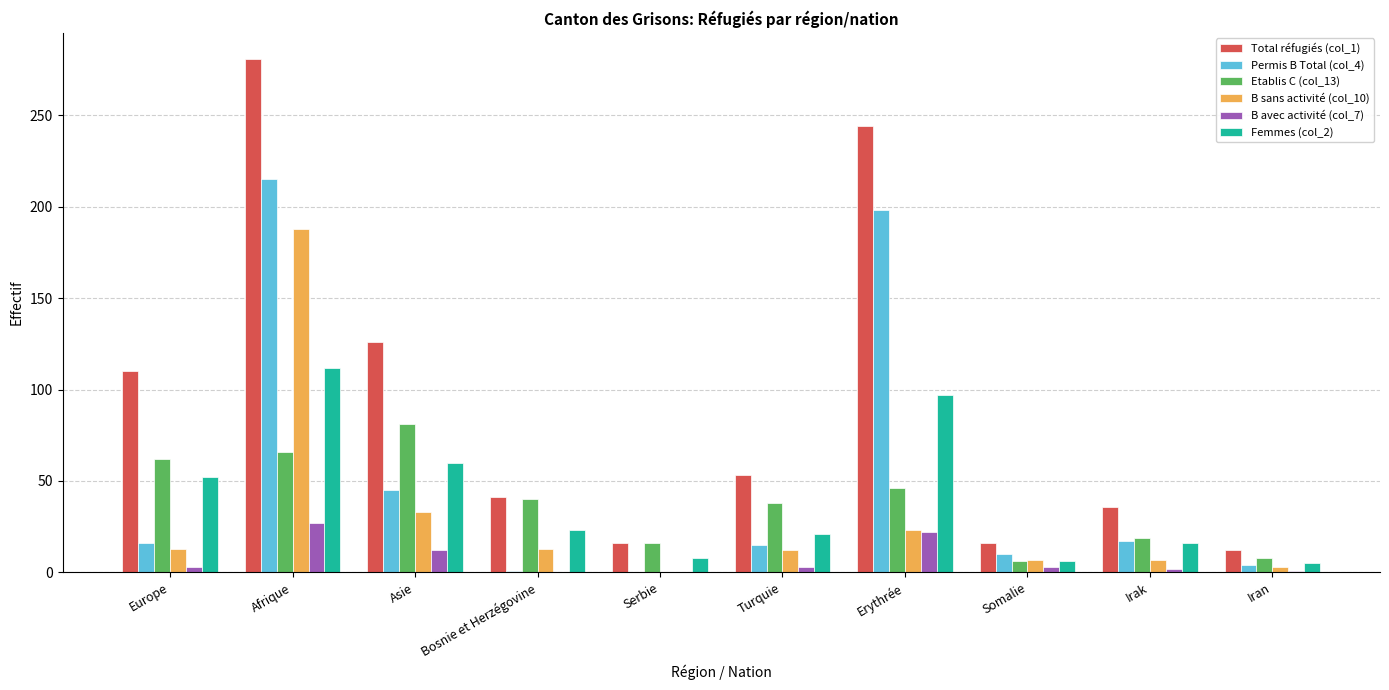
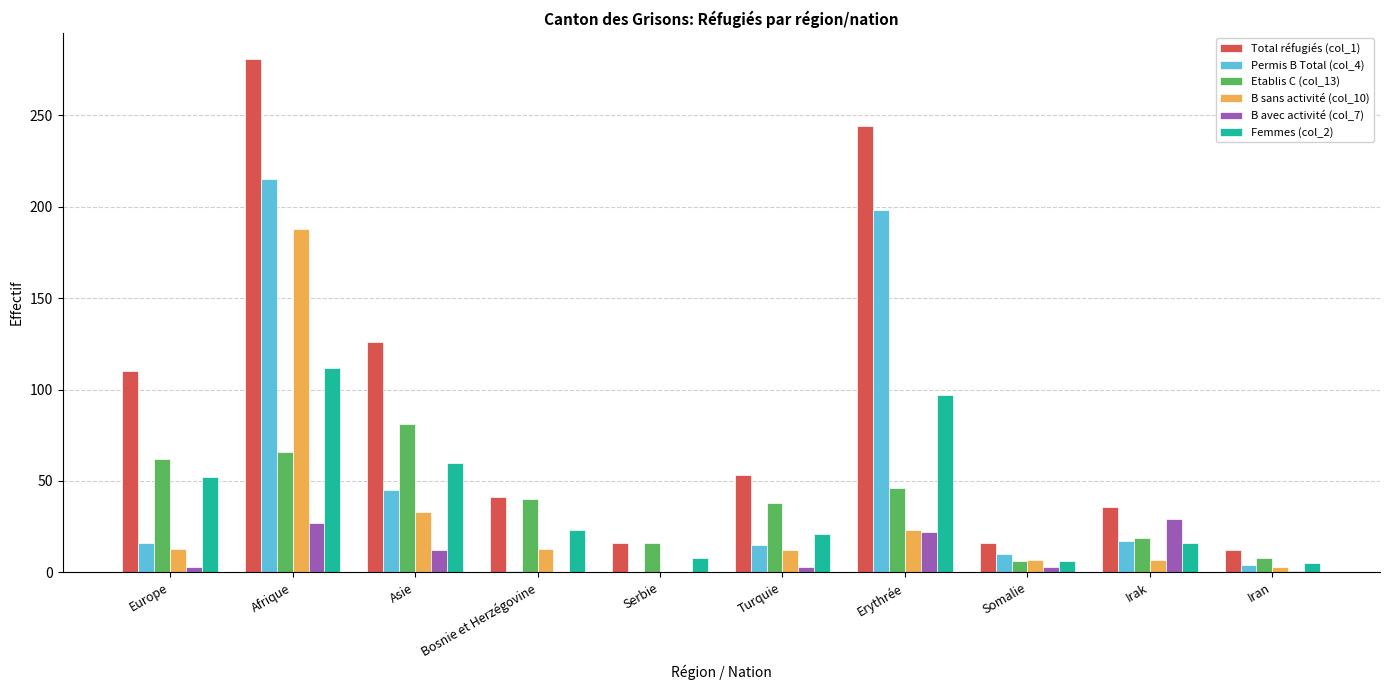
  {
    "Total réfugiés (col_1)": {
      "Europe": 110,
      "Afrique": 281,
      "Asie": 126,
      "Bosnie et Herzégovine": 41,
      "Serbie": 16,
      "Turquie": 53,
      "Erythrée": 244,
      "Somalie": 16,
      "Irak": 36,
      "Iran": 12
    },
    "Permis B Total (col_4)": {
      "Europe": 16,
      "Afrique": 215,
      "Asie": 45,
      "Serbie": 0,
      "Turquie": 15,
      "Erythrée": 198,
      "Somalie": 10,
      "Irak": 17,
      "Iran": 4
    },
    "Etablis C (col_13)": {
      "Europe": 62,
      "Afrique": 66,
      "Asie": 81,
      "Bosnie et Herzégovine": 40,
      "Serbie": 16,
      "Turquie": 38,
      "Erythrée": 46,
      "Somalie": 6,
      "Irak": 19,
      "Iran": 8
    },
    "B sans activité (col_10)": {
      "Europe": 13,
      "Afrique": 188,
      "Asie": 33,
      "Bosnie et Herzégovine": 13,
      "Serbie": 0,
      "Turquie": 12,
      "Erythrée": 23,
      "Somalie": 7,
      "Irak": 7,
      "Iran": 3
    },
    "B avec activité (col_7)": {
      "Europe": 3,
      "Afrique": 27,
      "Asie": 12,
      "Bosnie et Herzégovine": 0,
      "Serbie": 0,
      "Turquie": 3,
      "Erythrée": 22,
      "Somalie": 3,
-     "Irak": 2
+     "Irak": 29
    },
    "Femmes (col_2)": {
      "Europe": 52,
      "Afrique": 112,
      "Asie": 60,
      "Bosnie et Herzégovine": 23,
      "Serbie": 8,
      "Turquie": 21,
      "Erythrée": 97,
      "Somalie": 6,
      "Irak": 16,
      "Iran": 5
    }
  }
